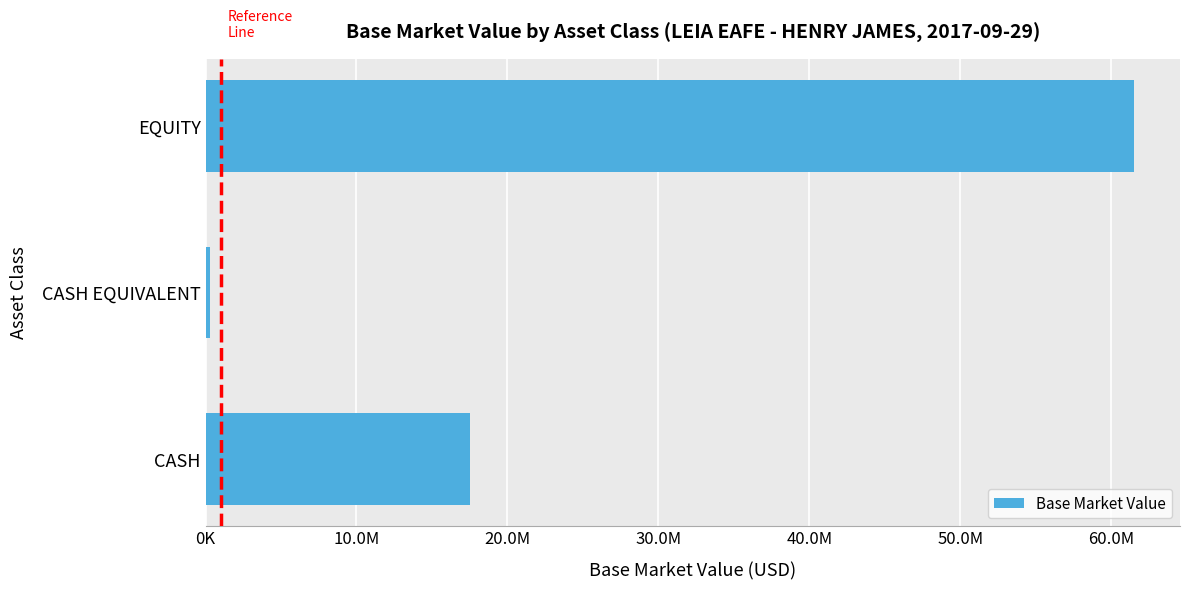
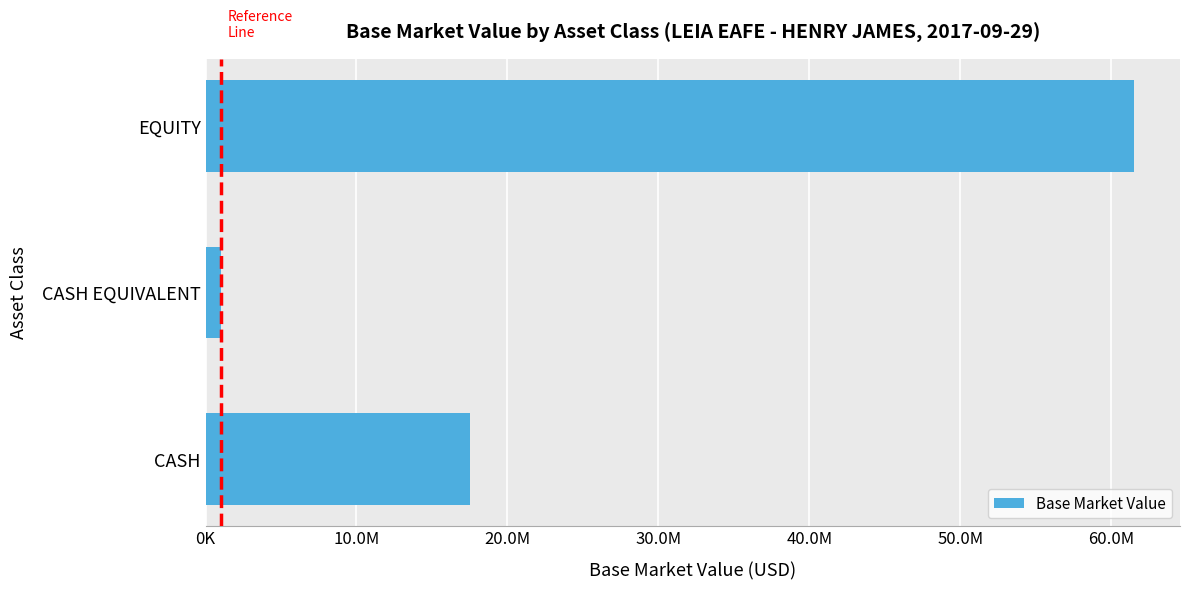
  {
    "EQUITY": 61500000,
-   "CASH EQUIVALENT": 300000,
+   "CASH EQUIVALENT": 1000000,
    "CASH": 17500000
  }
